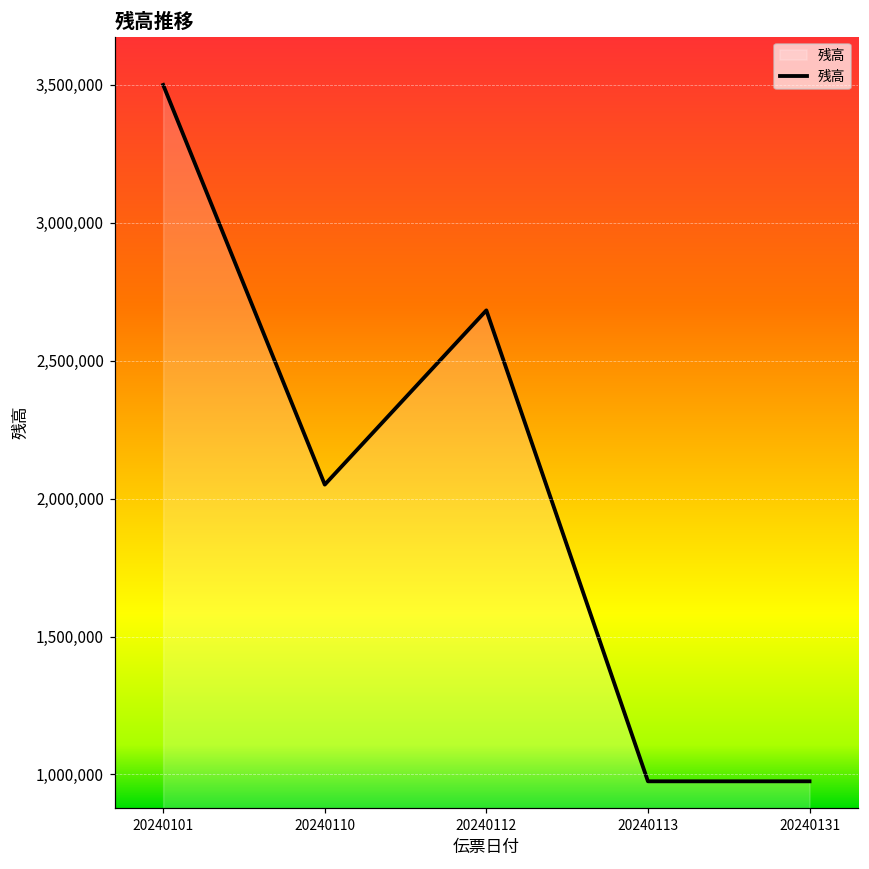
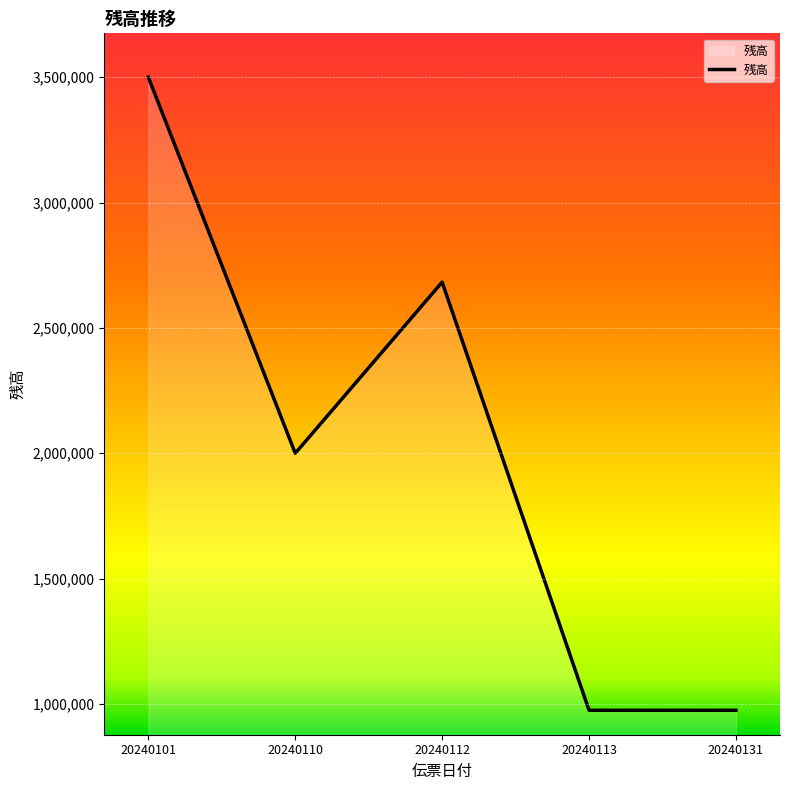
  {
    "20240101": "3,500,000",
-   "20240110": "2,050,000",
+   "20240110": "2,000,000",
    "20240112": "2,680,000",
    "20240113": "980,000",
    "20240131": "980,000"
  }
